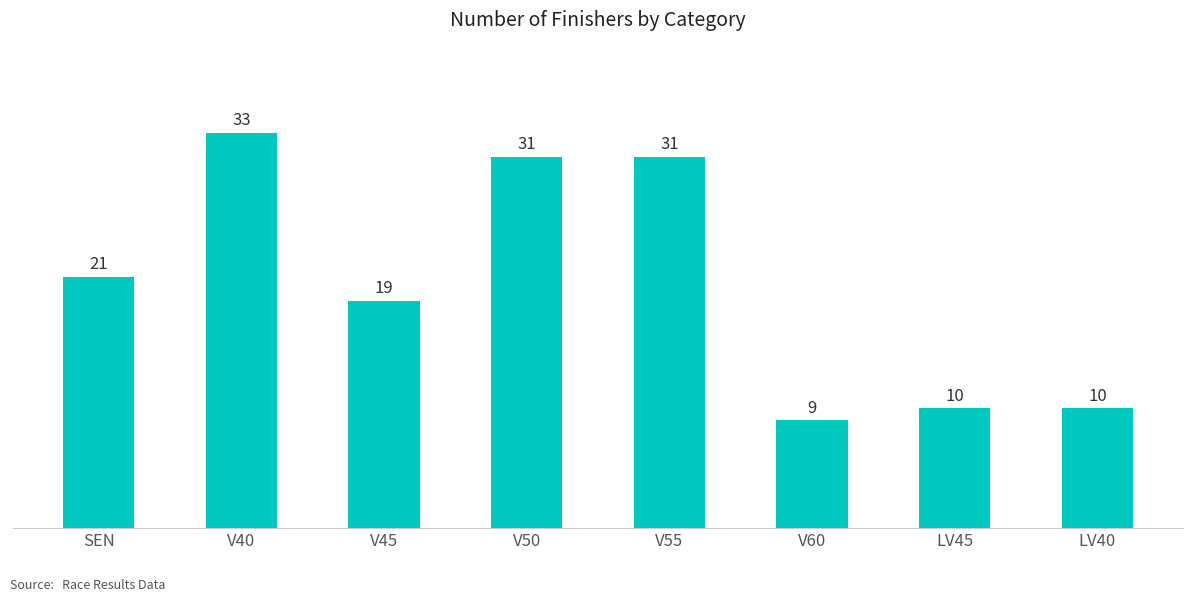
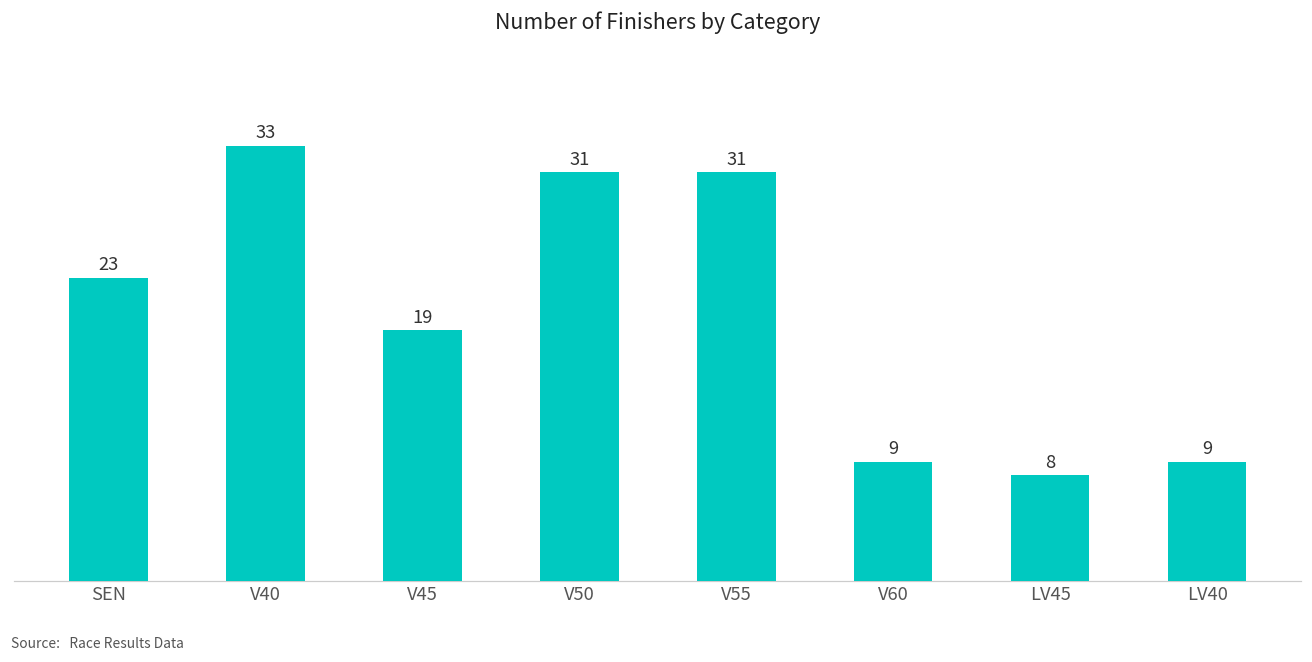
  {
-   "SEN": 21,
+   "SEN": 23,
    "V40": 33,
    "V45": 19,
    "V50": 31,
    "V55": 31,
    "V60": 9,
-   "LV45": 10,
-   "LV40": 10
+   "LV45": 8,
+   "LV40": 9
  }
